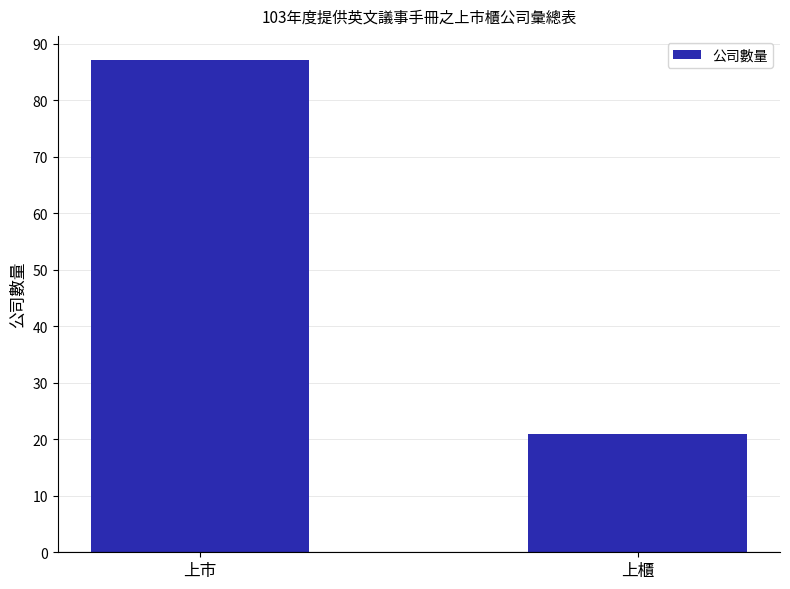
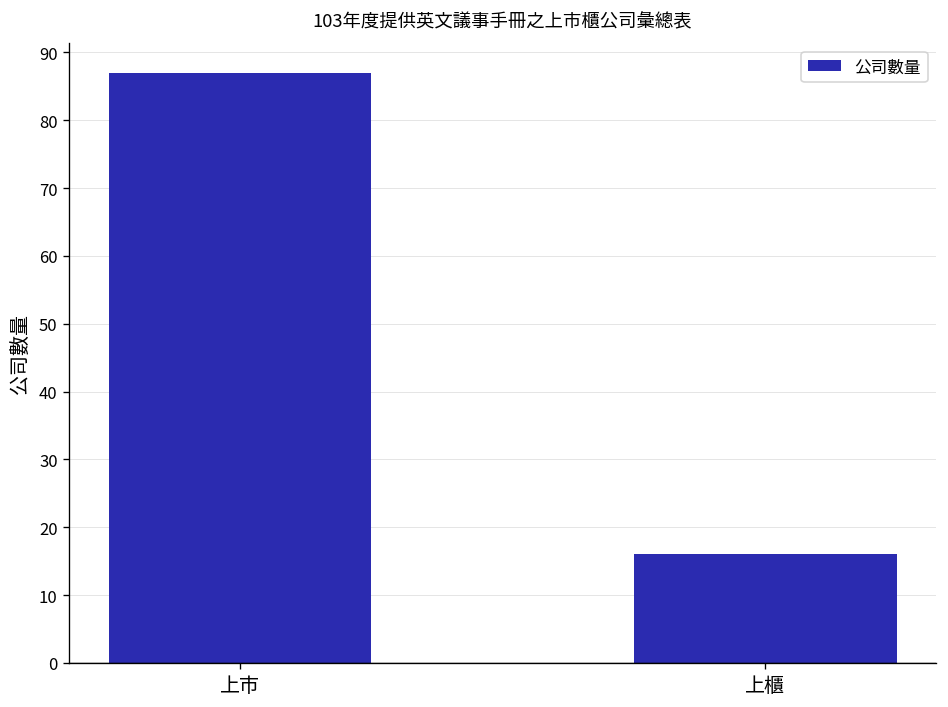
  {
    "上市": 87,
-   "上櫃": 21
+   "上櫃": 16
  }
